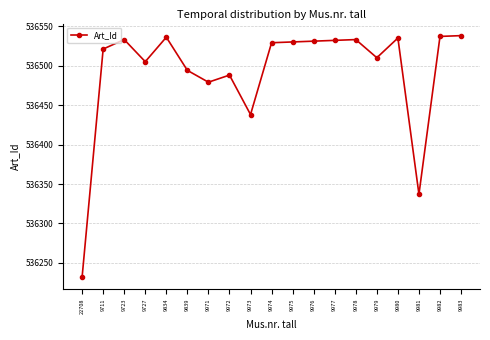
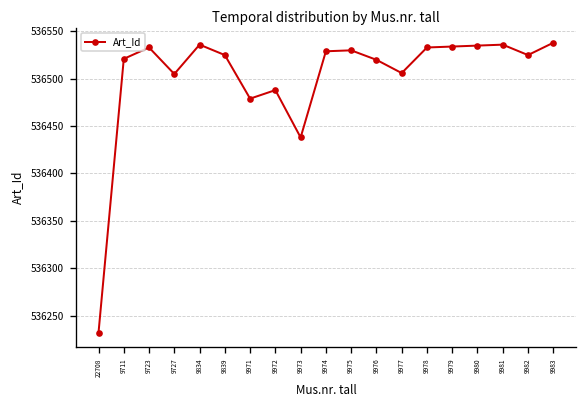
  {
    "22708": 536230,
    "9711": 536520,
    "9723": 536530,
    "9727": 536510,
    "9834": 536540,
-   "9839": 536490,
+   "9839": 536530,
    "9971": 536480,
    "9972": 536490,
    "9973": 536440,
    "9974": 536530,
    "9975": 536530,
-   "9976": 536530,
-   "9977": 536530,
+   "9976": 536520,
+   "9977": 536510,
    "9978": 536530,
-   "9979": 536510,
+   "9979": 536530,
    "9980": 536540,
-   "9981": 536340,
-   "9982": 536540,
+   "9981": 536540,
+   "9982": 536530,
    "9983": 536540
  }
